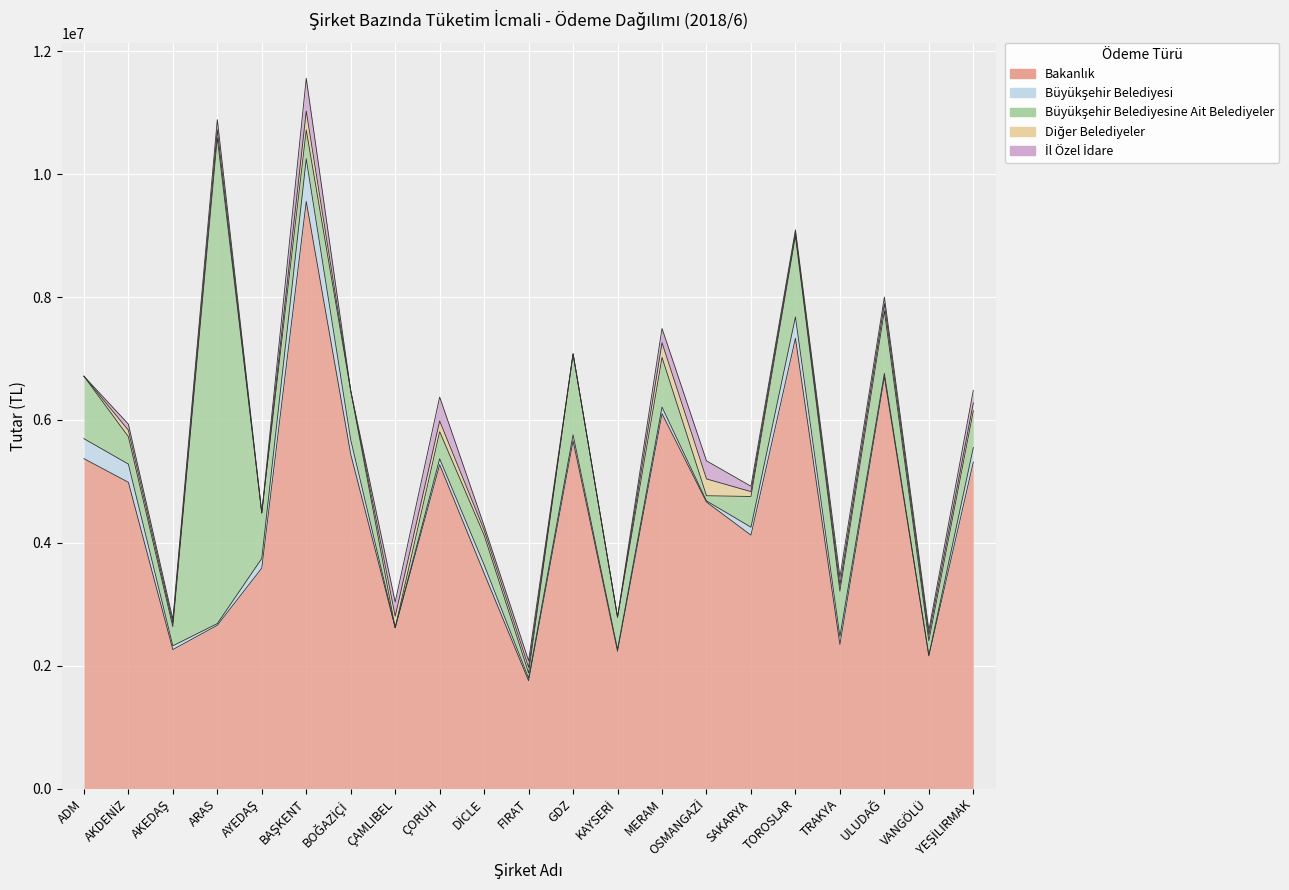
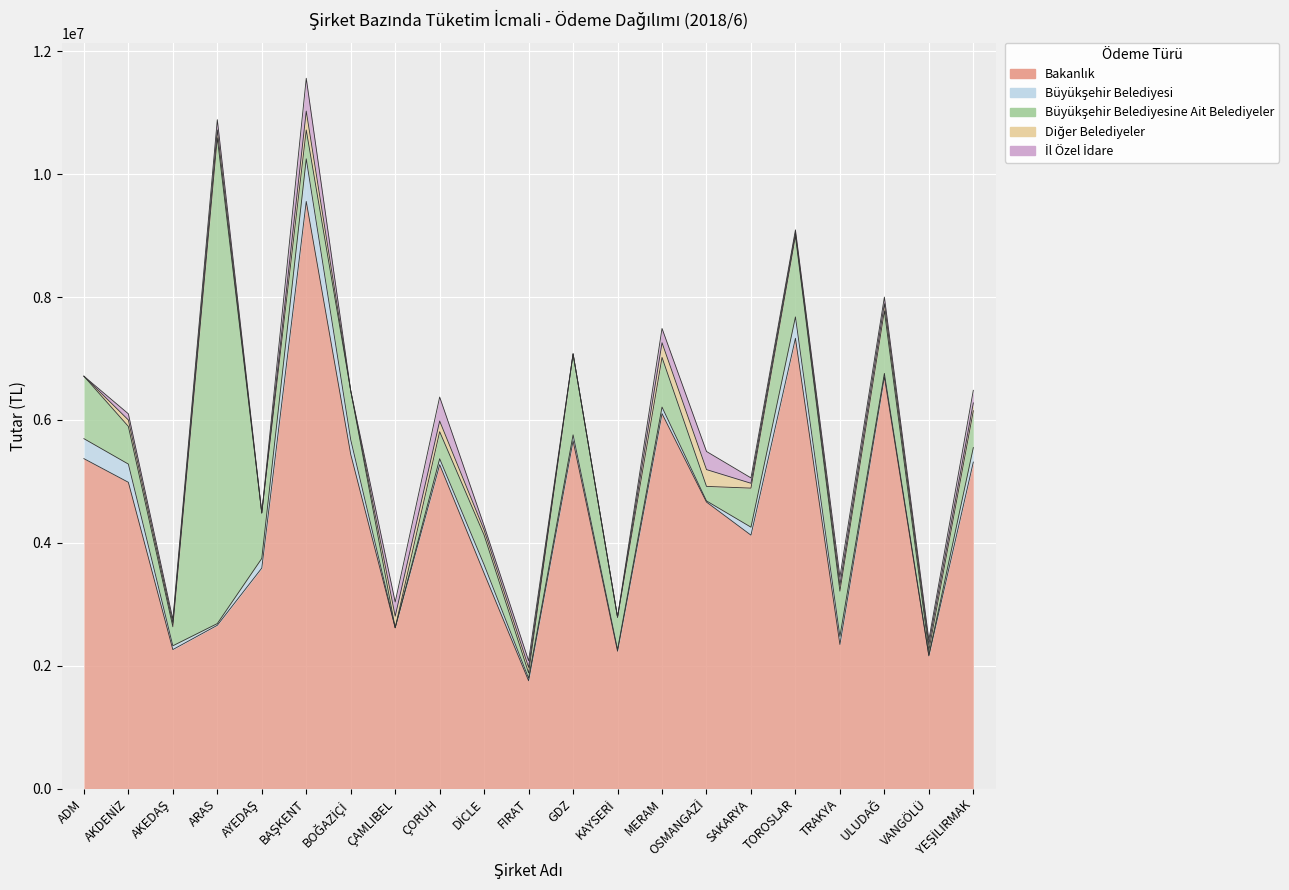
  {
    "Büyükşehir Belediyesine Ait Belediyeler": {
-     "AKDENİZ": 400000,
+     "AKDENİZ": 600000,
      "AKEDAŞ": 300000,
      "ARAS": 7900000,
      "BAŞKENT": 500000,
      "ÇORUH": 400000,
      "DİCLE": 500000,
      "FIRAT": 100000,
      "MERAM": 800000,
-     "OSMANGAZİ": 100000,
-     "SAKARYA": 500000,
+     "OSMANGAZİ": 200000,
+     "SAKARYA": 600000,
      "TOROSLAR": 1300000,
      "TRAKYA": 700000,
      "ULUDAĞ": 1000000,
-     "VANGÖLÜ": 200000,
+     "VANGÖLÜ": 100000,
      "YEŞİLIRMAK": 600000
    }
  }
